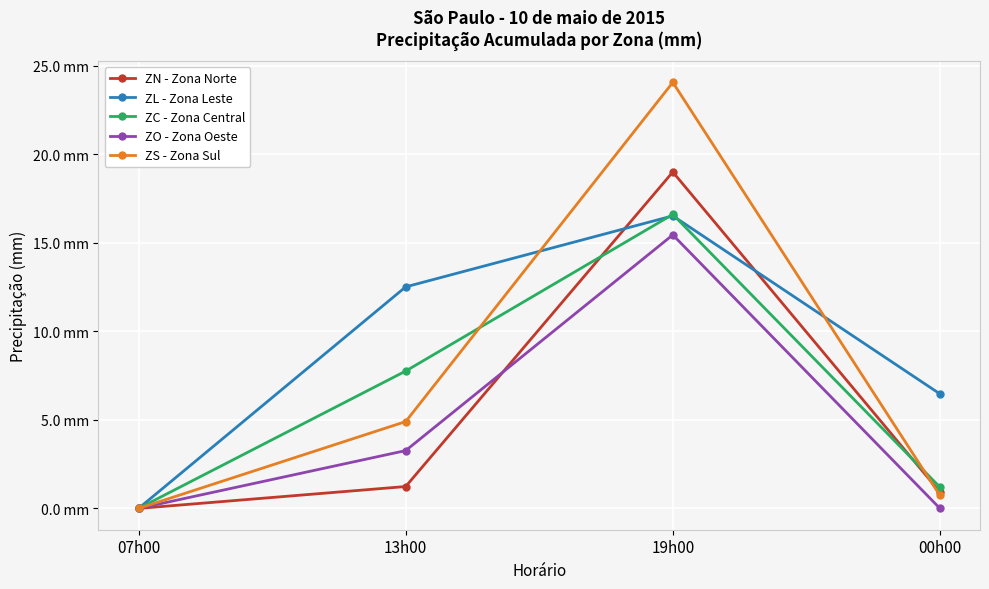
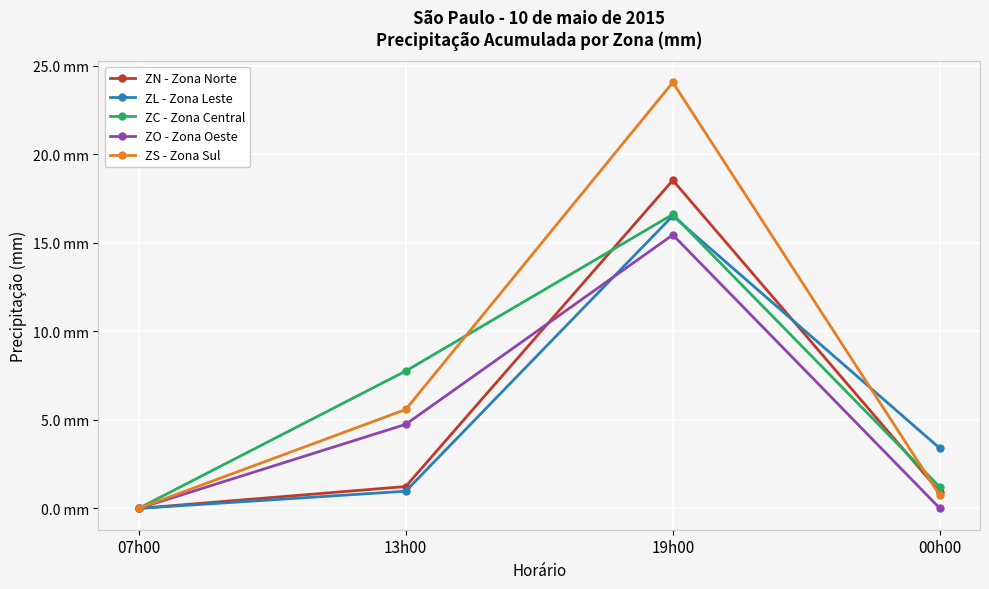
  {
    "ZN - Zona Norte": {
      "13h00": "1.2 mm",
-     "19h00": "19.0 mm",
+     "19h00": "18.5 mm",
      "00h00": "0.9 mm"
    },
    "ZL - Zona Leste": {
-     "13h00": "12.5 mm",
-     "00h00": "6.5 mm"
+     "13h00": "1.0 mm",
+     "00h00": "3.4 mm"
    },
    "ZC - Zona Central": {
      "13h00": "7.8 mm",
      "00h00": "1.2 mm"
    },
    "ZO - Zona Oeste": {
-     "13h00": "3.3 mm",
+     "13h00": "4.7 mm",
      "19h00": "15.5 mm",
      "00h00": "0.0 mm"
    },
    "ZS - Zona Sul": {
-     "13h00": "4.9 mm",
+     "13h00": "5.6 mm",
      "19h00": "24.1 mm",
      "00h00": "0.7 mm"
    }
  }
